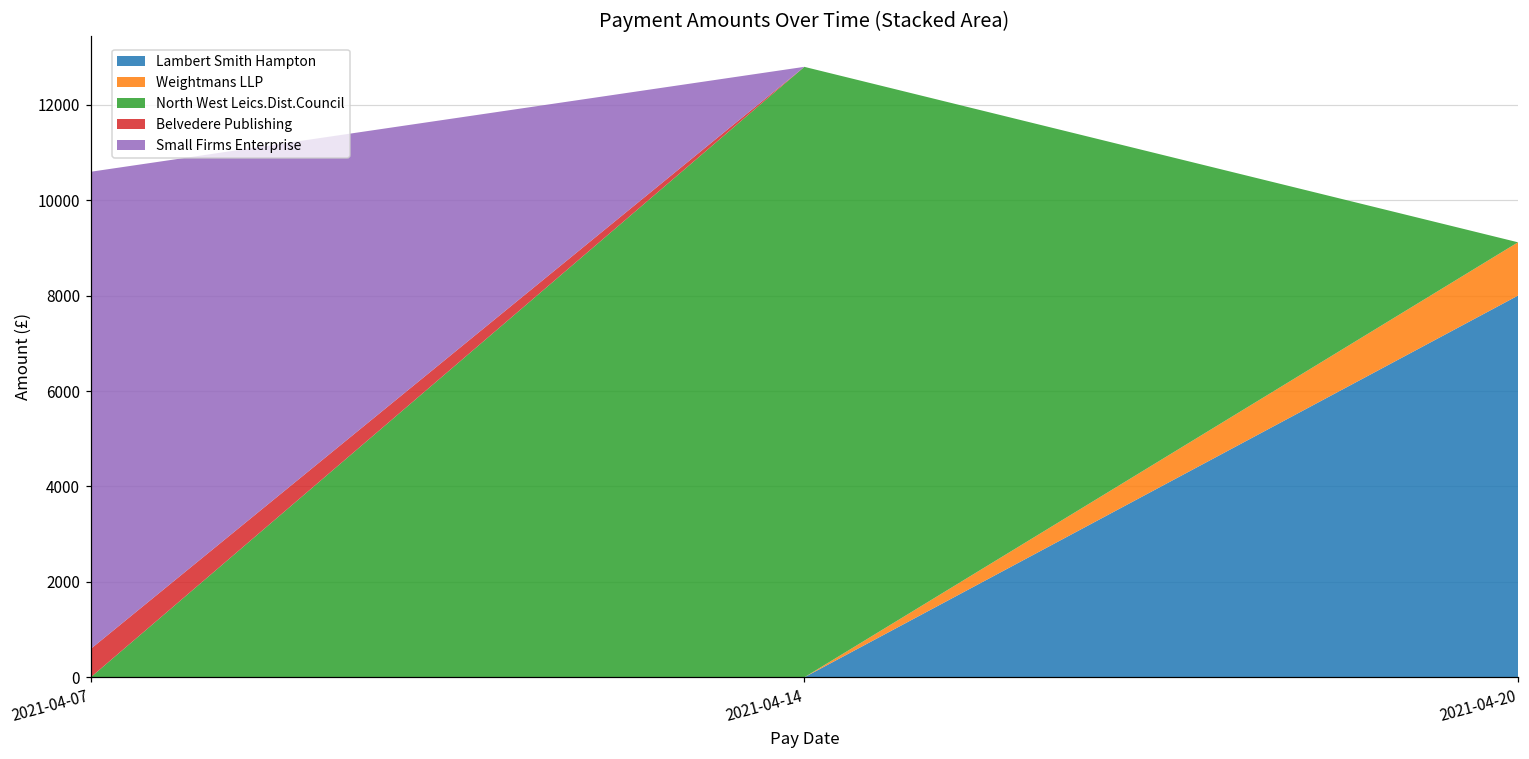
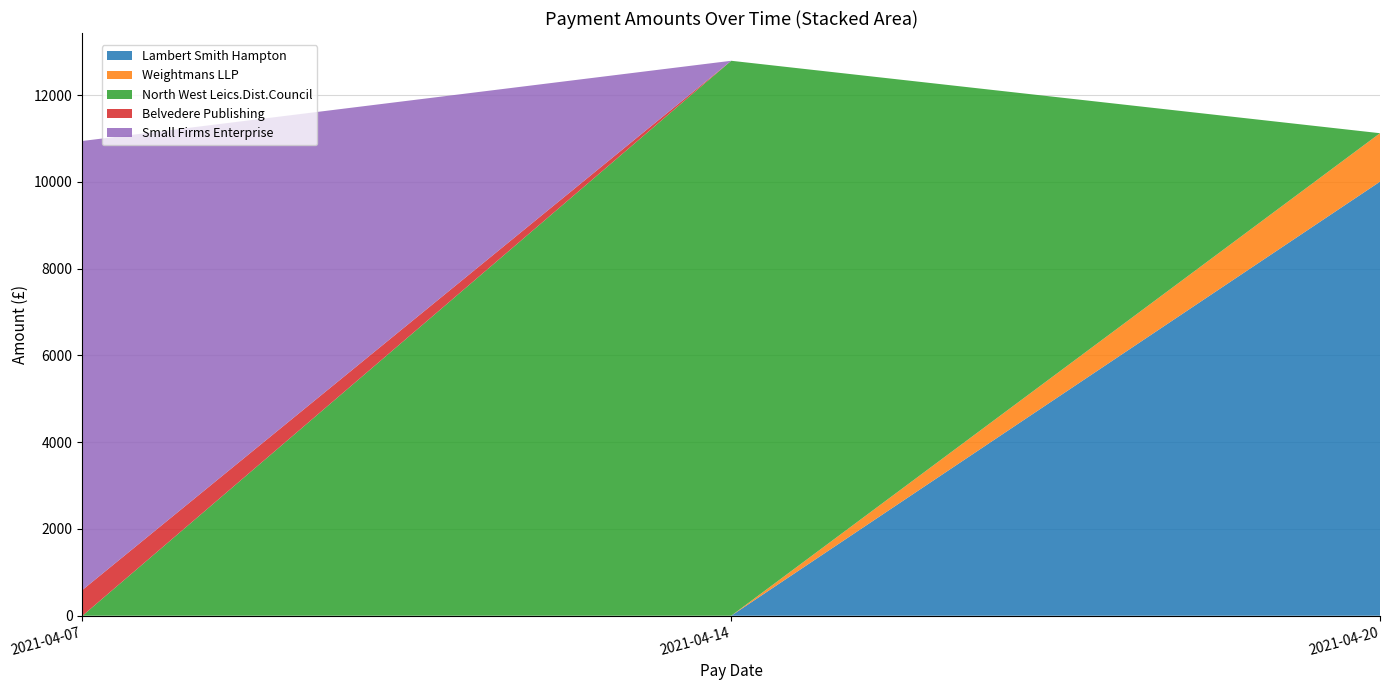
  {
    "Lambert Smith Hampton": {
-     "2021-04-20": 8000
+     "2021-04-20": 10000
    },
    "Belvedere Publishing": {
      "2021-04-07": 600
    },
    "Small Firms Enterprise": {
-     "2021-04-07": 10000
+     "2021-04-07": 10400
    }
  }
